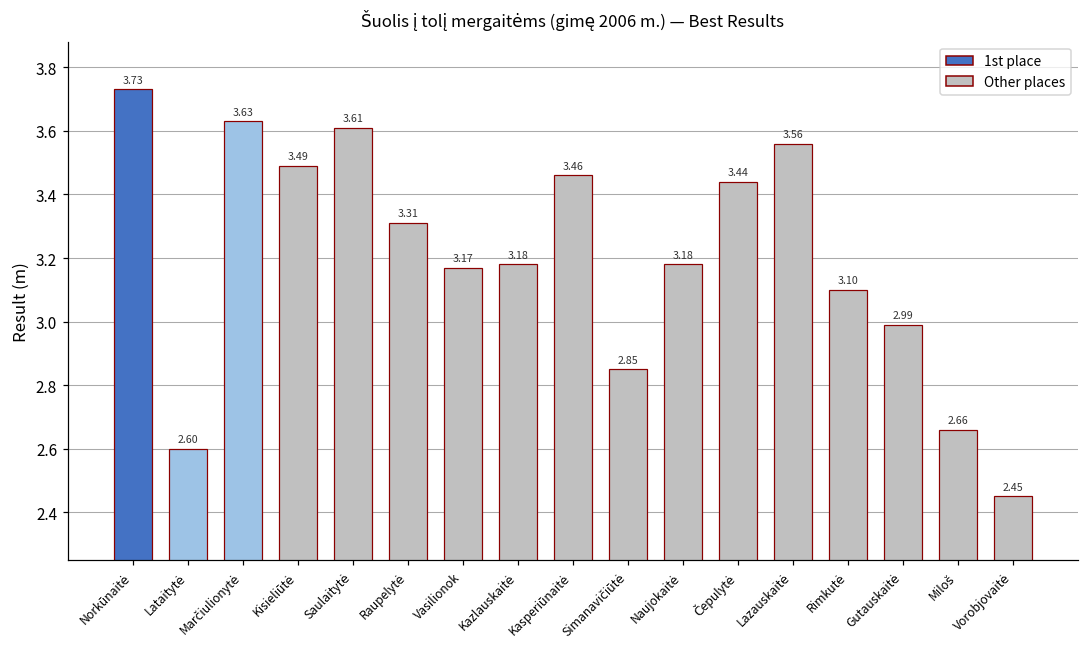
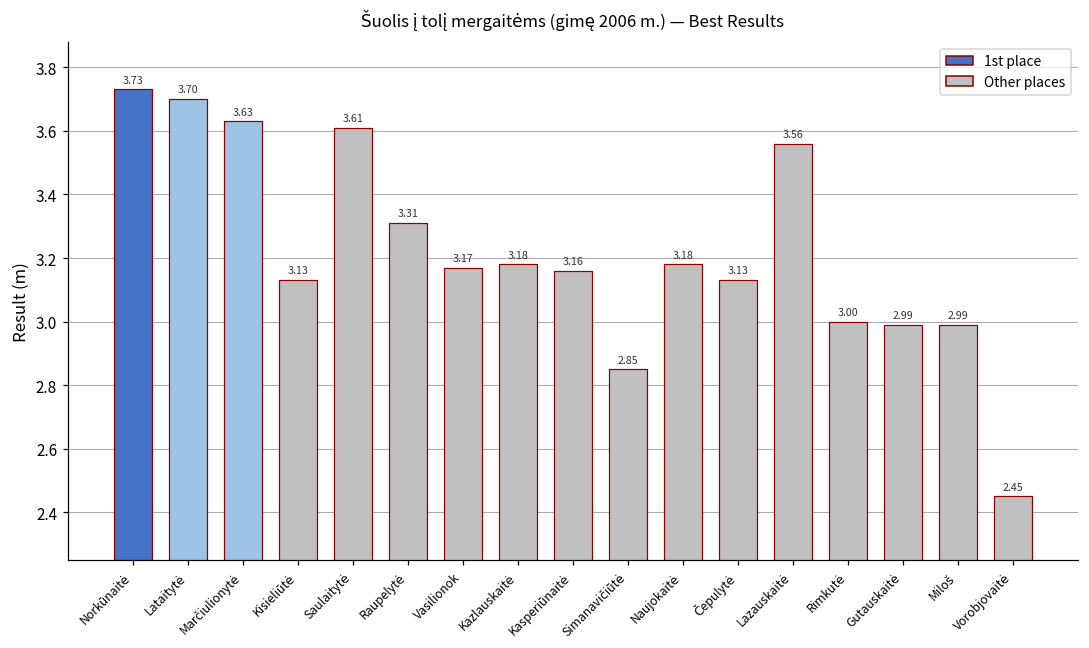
  {
    "Norkūnaitė": 3.73,
-   "Lataitytė": 2.60,
+   "Lataitytė": 3.70,
    "Marčiulionytė": 3.63,
-   "Kisieliūtė": 3.49,
+   "Kisieliūtė": 3.13,
    "Saulaitytė": 3.61,
    "Raupelytė": 3.31,
    "Vasilionok": 3.17,
    "Kazlauskaitė": 3.18,
-   "Kasperiūnaitė": 3.46,
+   "Kasperiūnaitė": 3.16,
    "Simanavičiūtė": 2.85,
    "Naujokaitė": 3.18,
-   "Čepulytė": 3.44,
+   "Čepulytė": 3.13,
    "Lazauskaitė": 3.56,
-   "Rimkutė": 3.10,
+   "Rimkutė": 3.00,
    "Gutauskaitė": 2.99,
-   "Miloš": 2.66,
+   "Miloš": 2.99,
    "Vorobjovaitė": 2.45
  }
